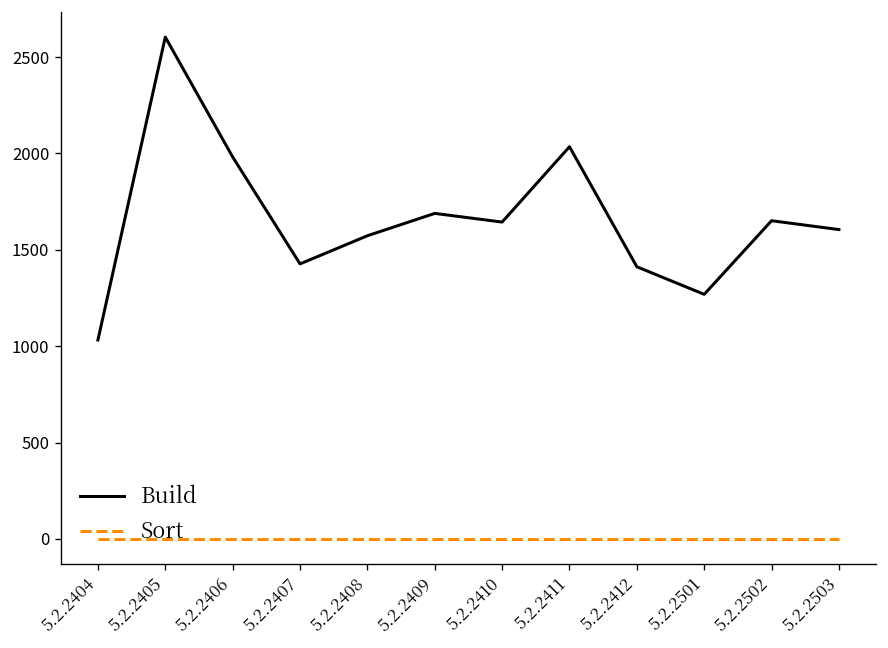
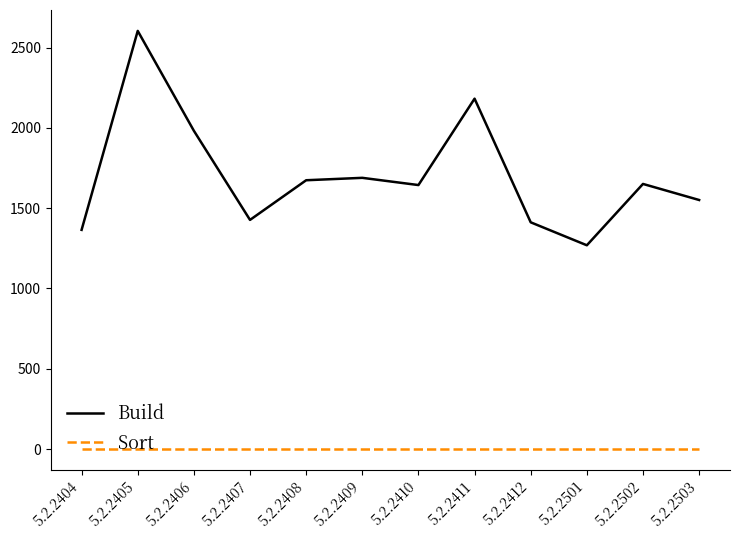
  {
    "Build": {
-     "5.2.2404": 1030,
+     "5.2.2404": 1370,
      "5.2.2405": 2600,
      "5.2.2406": 1980,
      "5.2.2407": 1430,
-     "5.2.2408": 1570,
+     "5.2.2408": 1670,
      "5.2.2409": 1690,
      "5.2.2410": 1640,
-     "5.2.2411": 2040,
+     "5.2.2411": 2180,
      "5.2.2412": 1410,
      "5.2.2501": 1270,
      "5.2.2502": 1650,
-     "5.2.2503": 1610
+     "5.2.2503": 1550
    },
    "Sort": {
      "5.2.2404": 0,
      "5.2.2405": 0,
      "5.2.2406": 0,
      "5.2.2407": 0,
      "5.2.2408": 0,
      "5.2.2409": 0,
      "5.2.2410": 0,
      "5.2.2411": 0,
      "5.2.2412": 0,
      "5.2.2501": 0,
      "5.2.2502": 0,
      "5.2.2503": 0
    }
  }
